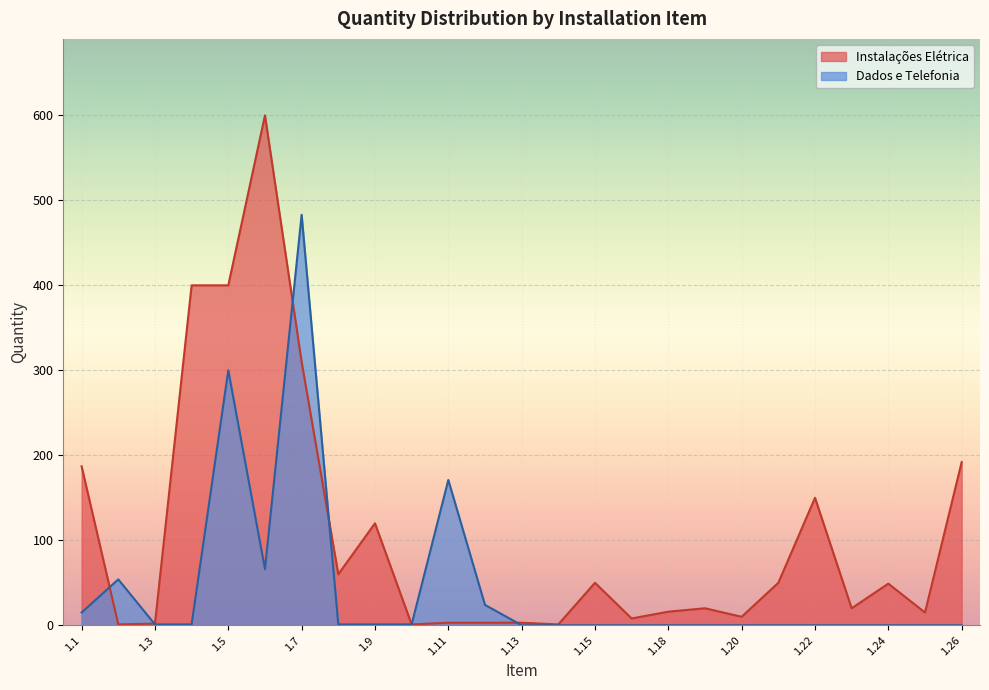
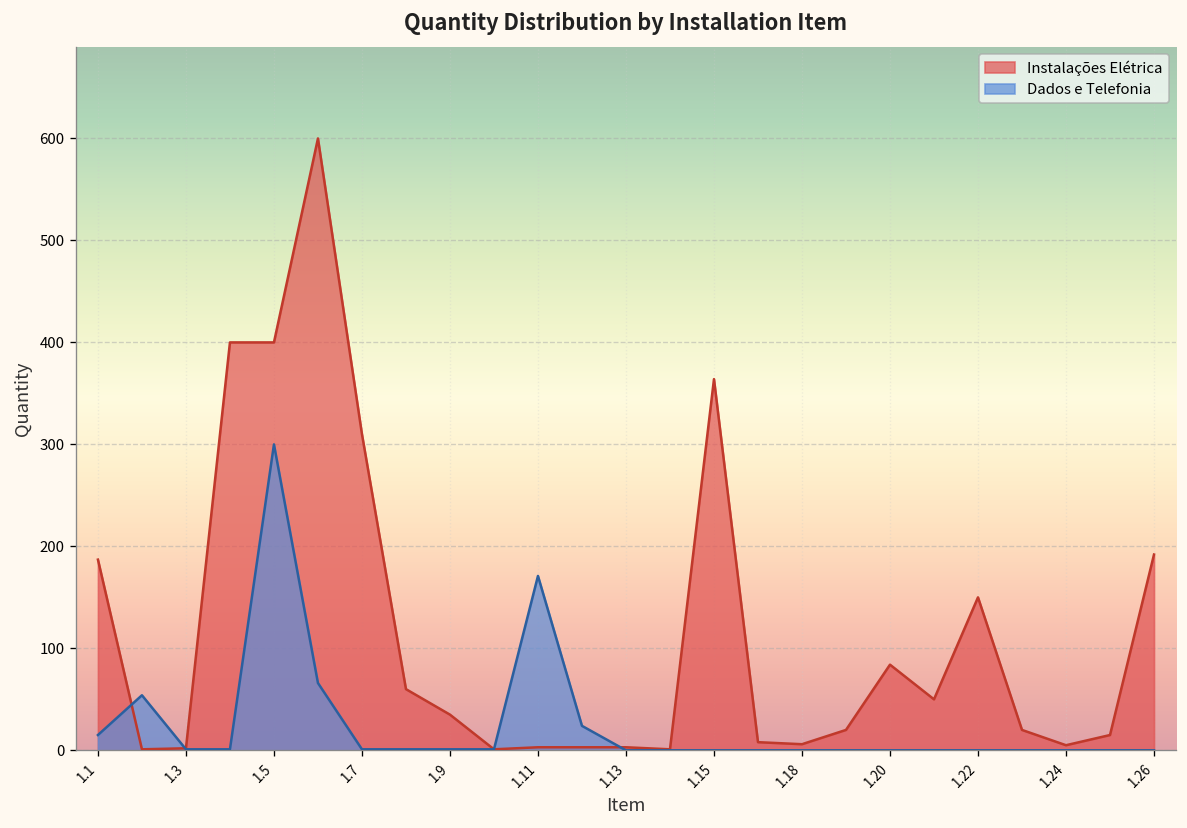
  {
    "Instalações Elétrica": {
      "1.1": 190,
      "1.5": 400,
      "1.7": 310,
-     "1.9": 120,
+     "1.9": 40,
      "1.11": 0,
      "1.13": 0,
-     "1.15": 50,
-     "1.18": 20,
-     "1.20": 10,
+     "1.15": 360,
+     "1.18": 10,
+     "1.20": 80,
      "1.22": 150,
-     "1.24": 50,
+     "1.24": 10,
      "1.26": 190
    },
    "Dados e Telefonia": {
      "1.1": 20,
      "1.5": 300,
-     "1.7": 480,
+     "1.7": 0,
      "1.9": 0,
      "1.11": 170,
      "1.13": 0,
      "1.15": 0,
      "1.18": 0,
      "1.20": 0,
      "1.22": 0,
      "1.24": 0,
      "1.26": 0
    }
  }
